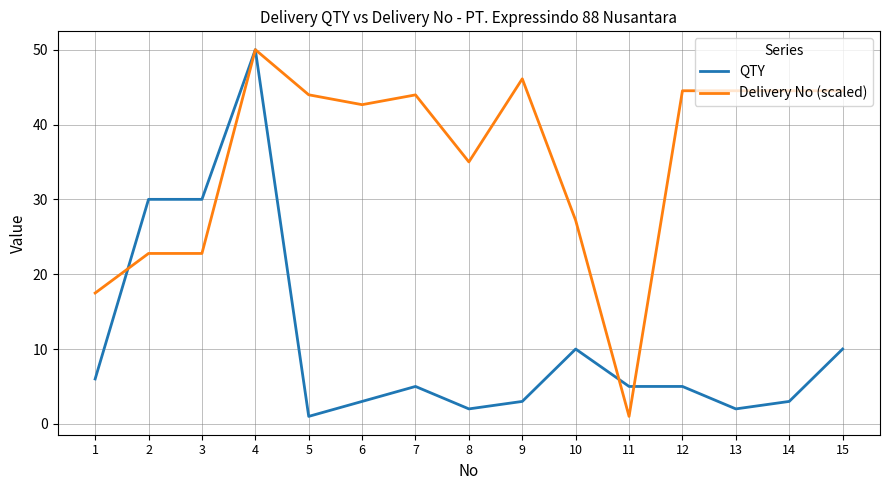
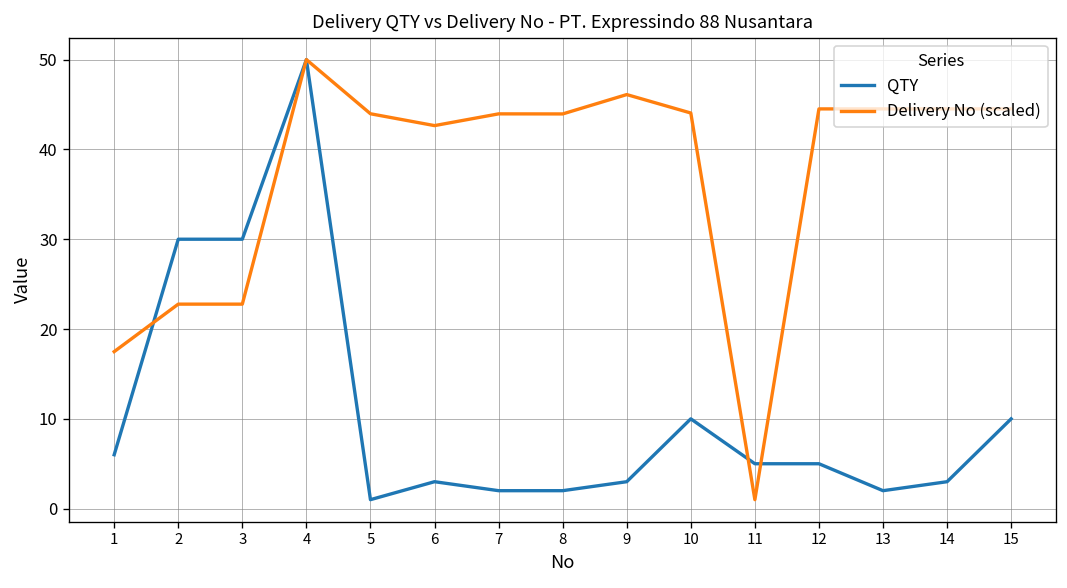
  {
    "QTY": {
      "1": 6,
      "2": 30,
      "3": 30,
      "5": 1,
      "6": 3,
-     "7": 5,
+     "7": 2,
      "8": 2,
      "9": 3,
      "10": 10,
      "11": 5,
      "12": 5,
      "13": 2,
      "14": 3,
      "15": 10
    },
    "Delivery No (scaled)": {
      "1": 17,
      "2": 23,
      "3": 23,
      "5": 44,
      "6": 43,
      "7": 44,
-     "8": 35,
+     "8": 44,
      "9": 46,
-     "10": 27,
+     "10": 44,
      "11": 1,
      "12": 45
    }
  }
